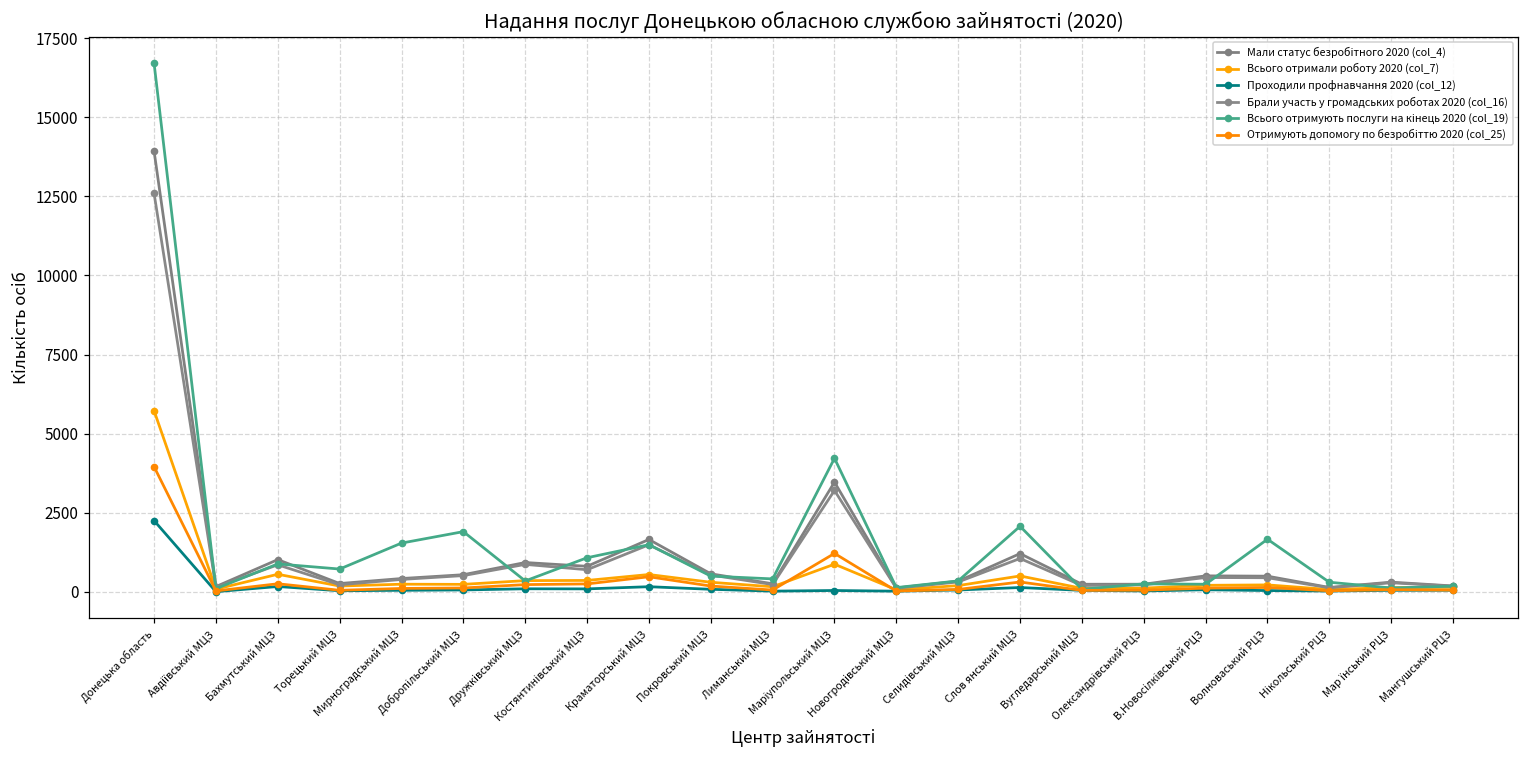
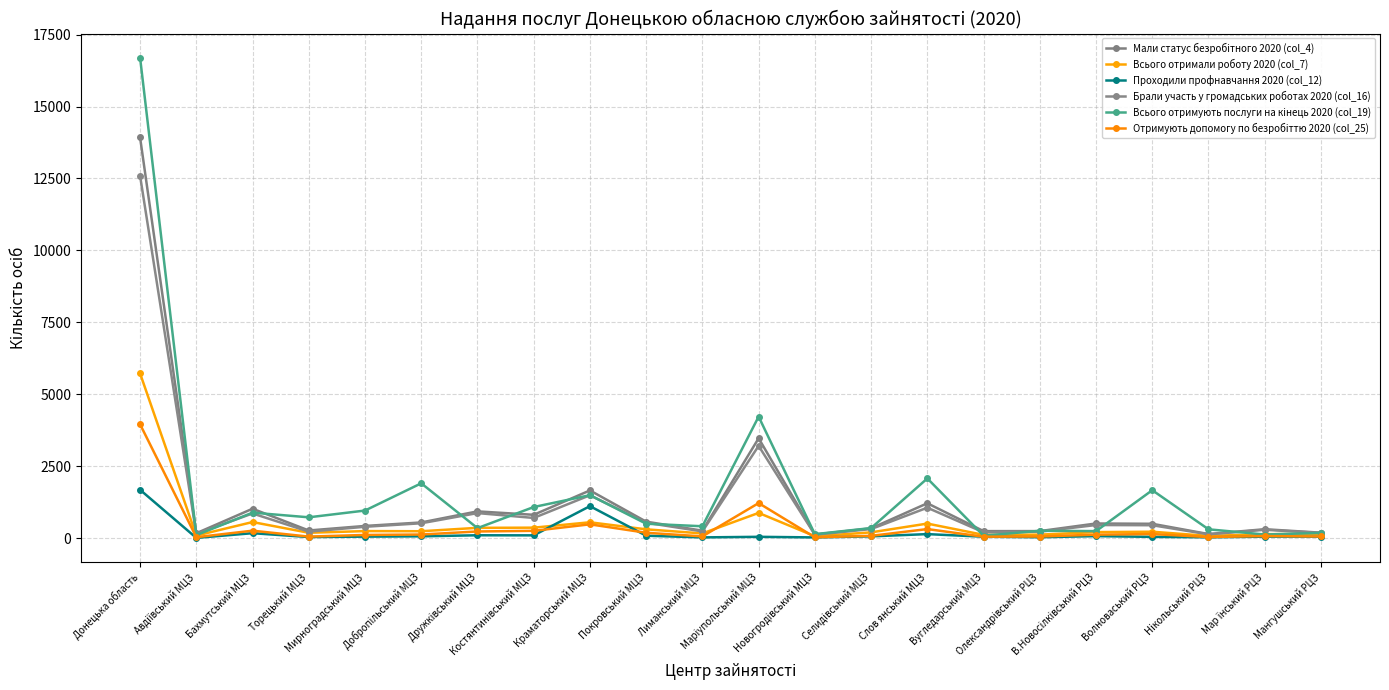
  {
    "Проходили профнавчання 2020 (col_12)": {
-     "Донецька область": 2300,
+     "Донецька область": 1700,
      "Дружківський МЦЗ": 100,
      "Костянтинівський МЦЗ": 100,
-     "Краматорський МЦЗ": 200,
+     "Краматорський МЦЗ": 1100,
      "Покровський МЦЗ": 100,
      "Маріупольський МЦЗ": 0,
      "Слов янський МЦЗ": 100,
      "Волноваський РЦЗ": 0
    },
    "Всього отримують послуги на кінець 2020 (col_19)": {
      "Донецька область": 16700,
      "Торецький МЦЗ": 700,
-     "Мирноградський МЦЗ": 1500,
+     "Мирноградський МЦЗ": 1000,
      "Добропільський МЦЗ": 1900,
      "Костянтинівський МЦЗ": 1100,
      "Лиманський МЦЗ": 400,
      "Маріупольський МЦЗ": 4200,
      "Слов янський МЦЗ": 2100,
      "Волноваський РЦЗ": 1700,
      "Нікольський РЦЗ": 300
    }
  }
